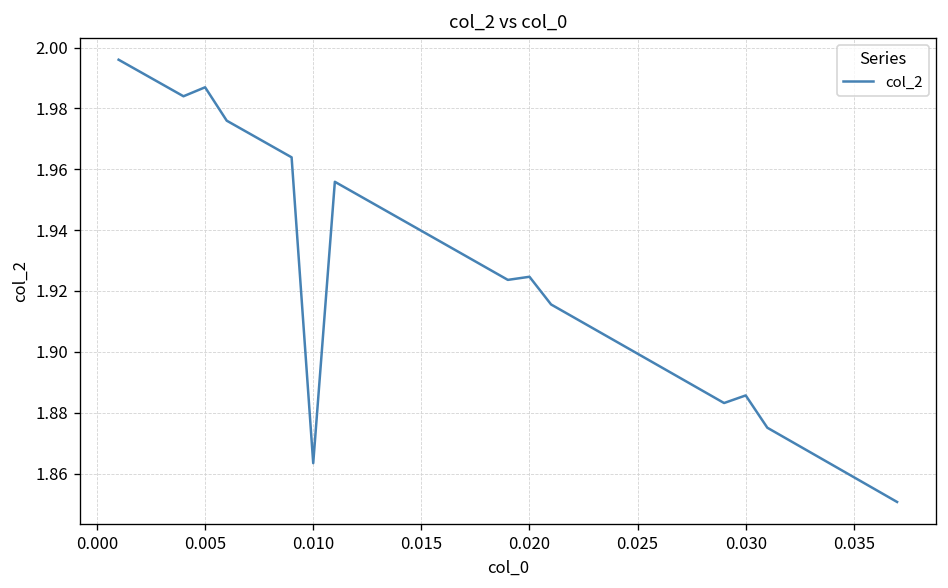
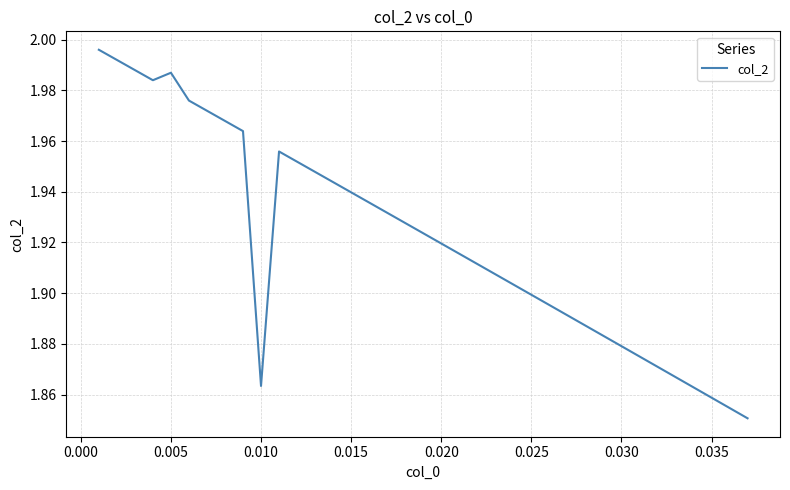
  {
    "0.005": 1.987,
    "0.010": 1.863,
    "0.015": 1.940,
-   "0.020": 1.925,
+   "0.020": 1.920,
    "0.025": 1.899,
-   "0.030": 1.886,
+   "0.030": 1.879,
    "0.035": 1.859
  }
